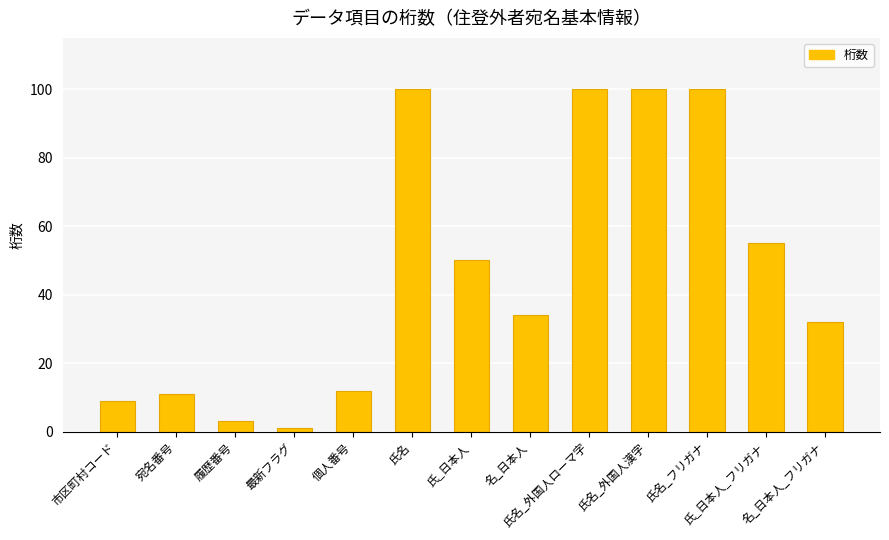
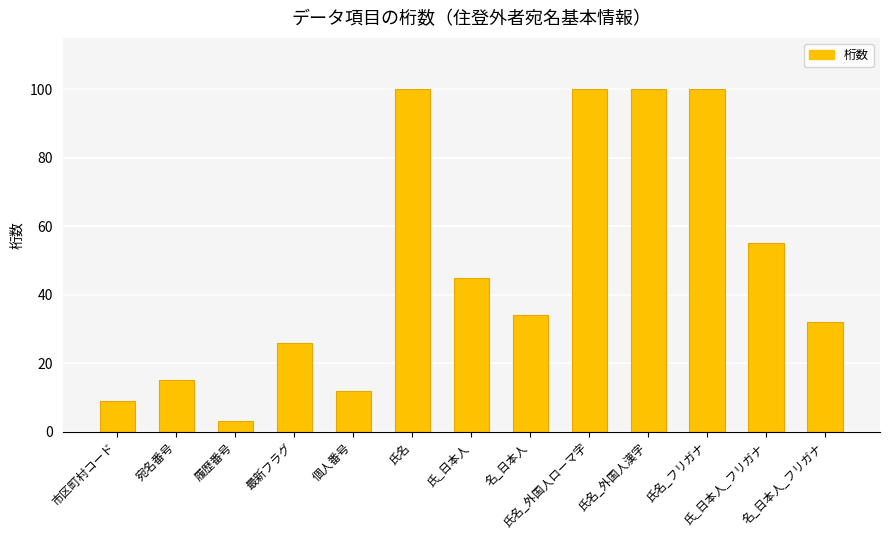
  {
    "市区町村コード": 9,
-   "宛名番号": 11,
+   "宛名番号": 15,
    "履歴番号": 3,
-   "最新フラグ": 1,
+   "最新フラグ": 26,
    "個人番号": 12,
    "氏名": 100,
-   "氏_日本人": 50,
+   "氏_日本人": 45,
    "名_日本人": 34,
    "氏名_外国人ローマ字": 100,
    "氏名_外国人漢字": 100,
    "氏名_フリガナ": 100,
    "氏_日本人_フリガナ": 55,
    "名_日本人_フリガナ": 32
  }
